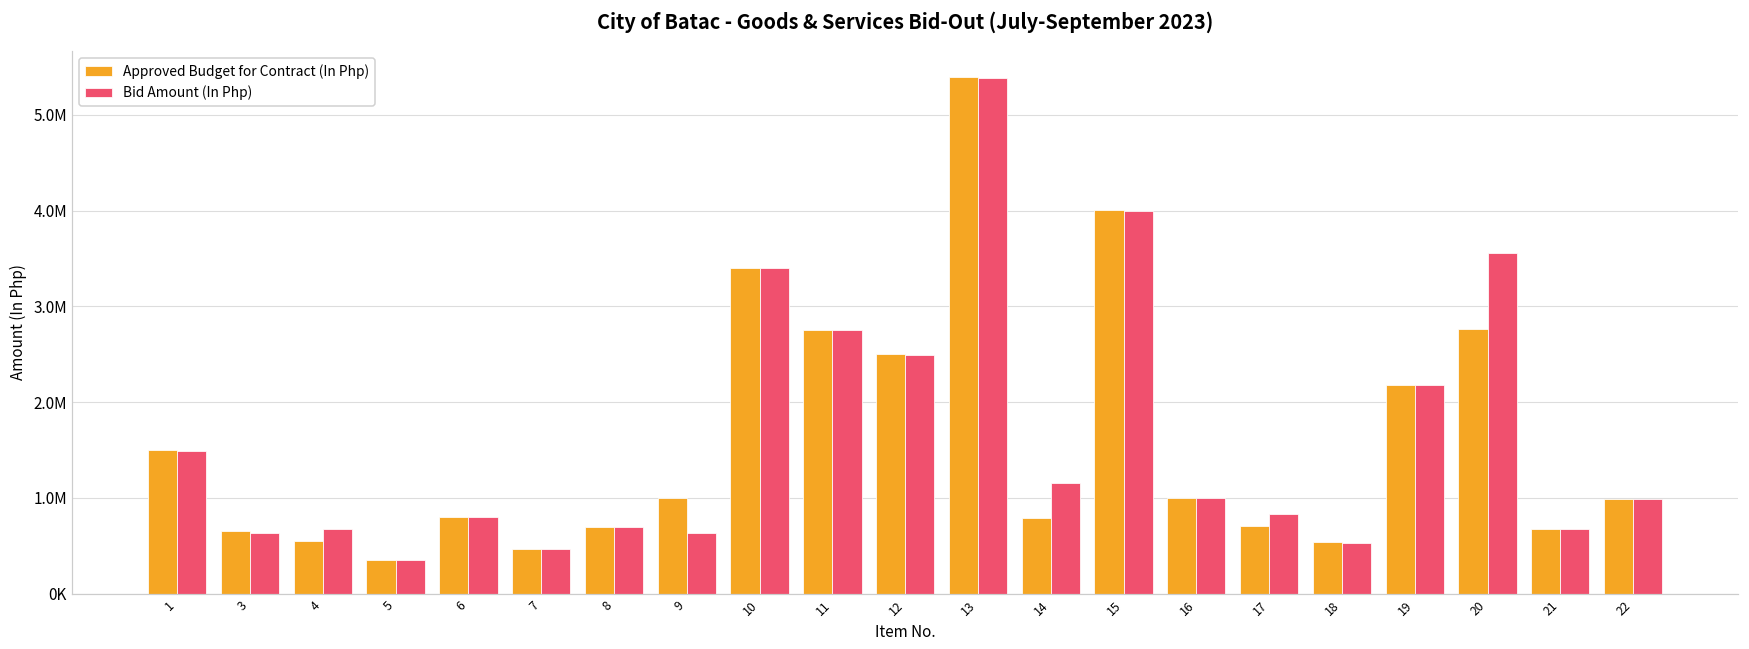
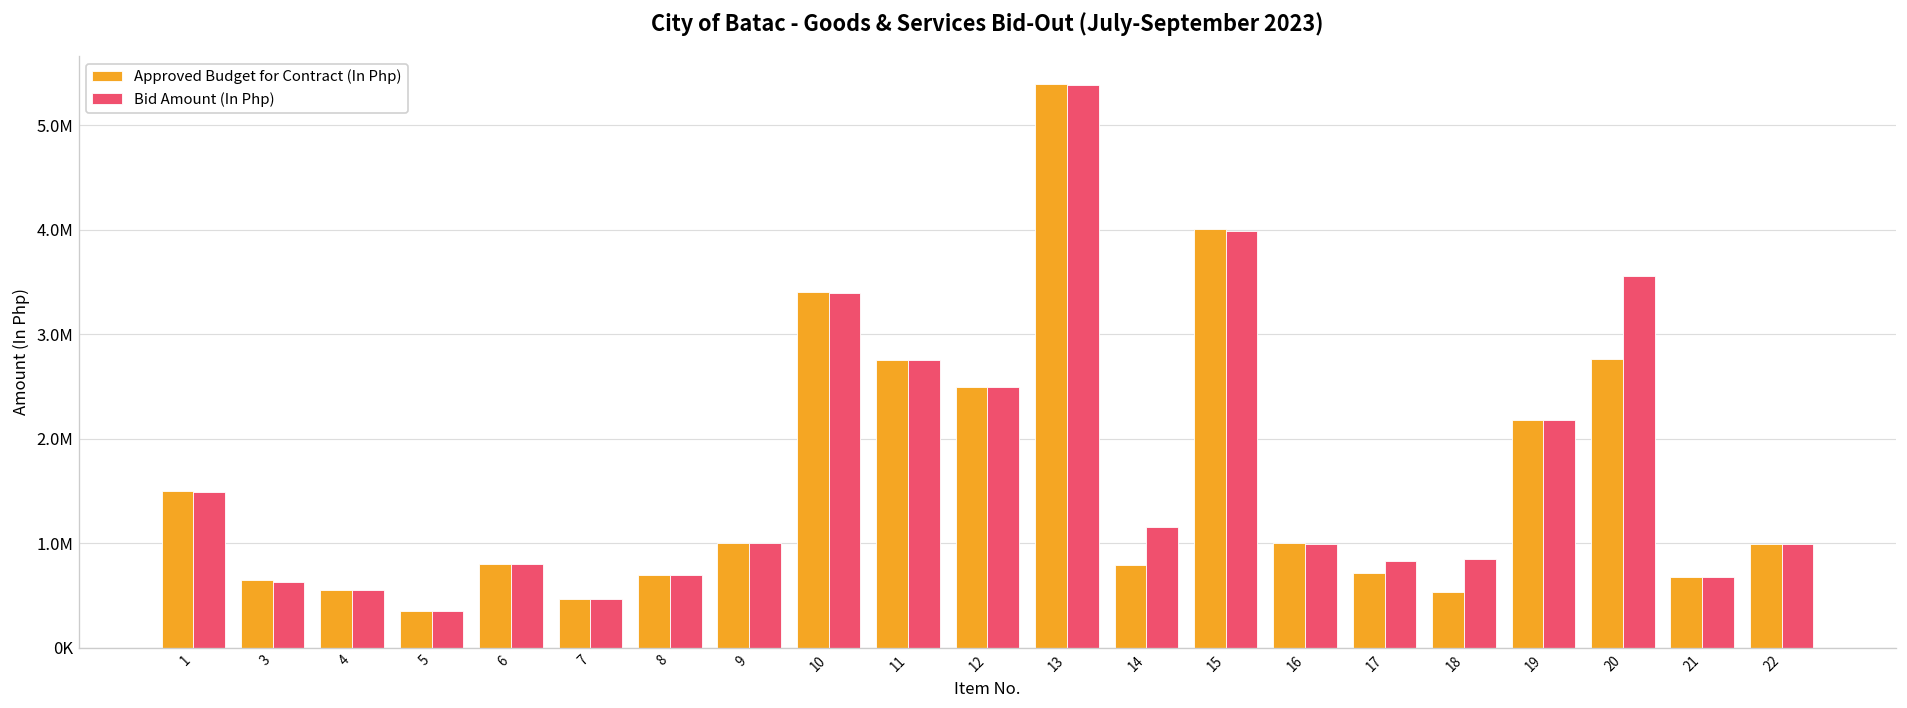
  {
    "Approved Budget for Contract (In Php)": {
      "1": 1500000,
      "3": 700000,
      "4": 600000,
      "5": 400000,
      "6": 800000,
      "7": 500000,
      "8": 700000,
      "9": 1000000,
      "10": 3400000,
      "11": 2800000,
      "12": 2500000,
      "13": 5400000,
      "14": 800000,
      "15": 4000000,
      "16": 1000000,
      "17": 700000,
      "18": 500000,
      "19": 2200000,
      "20": 2800000,
      "21": 700000,
      "22": 1000000
    },
    "Bid Amount (In Php)": {
      "1": 1500000,
      "3": 600000,
-     "4": 700000,
+     "4": 500000,
      "5": 300000,
      "6": 800000,
      "7": 500000,
      "8": 700000,
-     "9": 600000,
+     "9": 1000000,
      "10": 3400000,
      "11": 2800000,
      "12": 2500000,
      "13": 5400000,
      "14": 1200000,
      "15": 4000000,
      "16": 1000000,
      "17": 800000,
-     "18": 500000,
+     "18": 800000,
      "19": 2200000,
      "20": 3600000,
      "21": 700000,
      "22": 1000000
    }
  }
